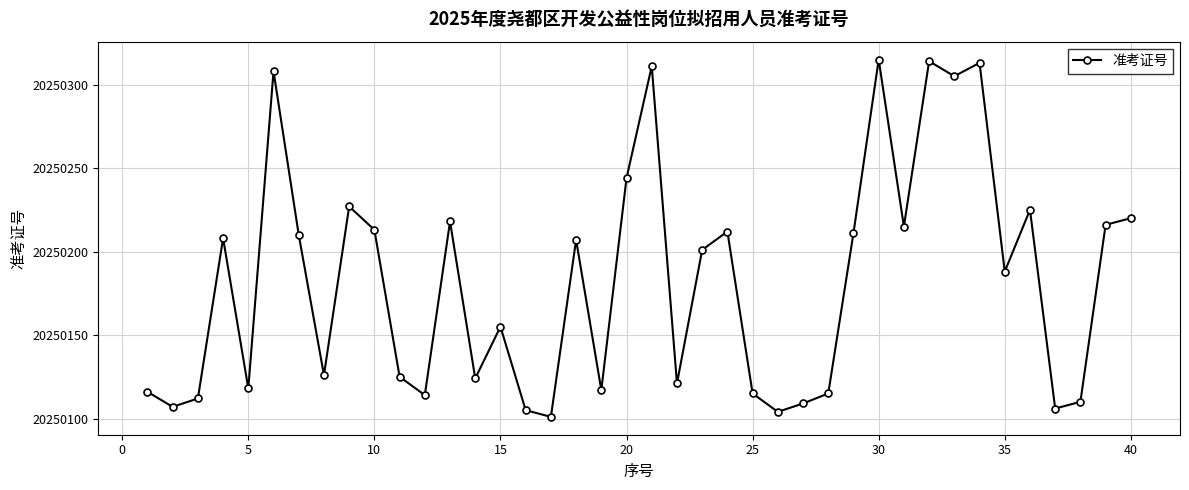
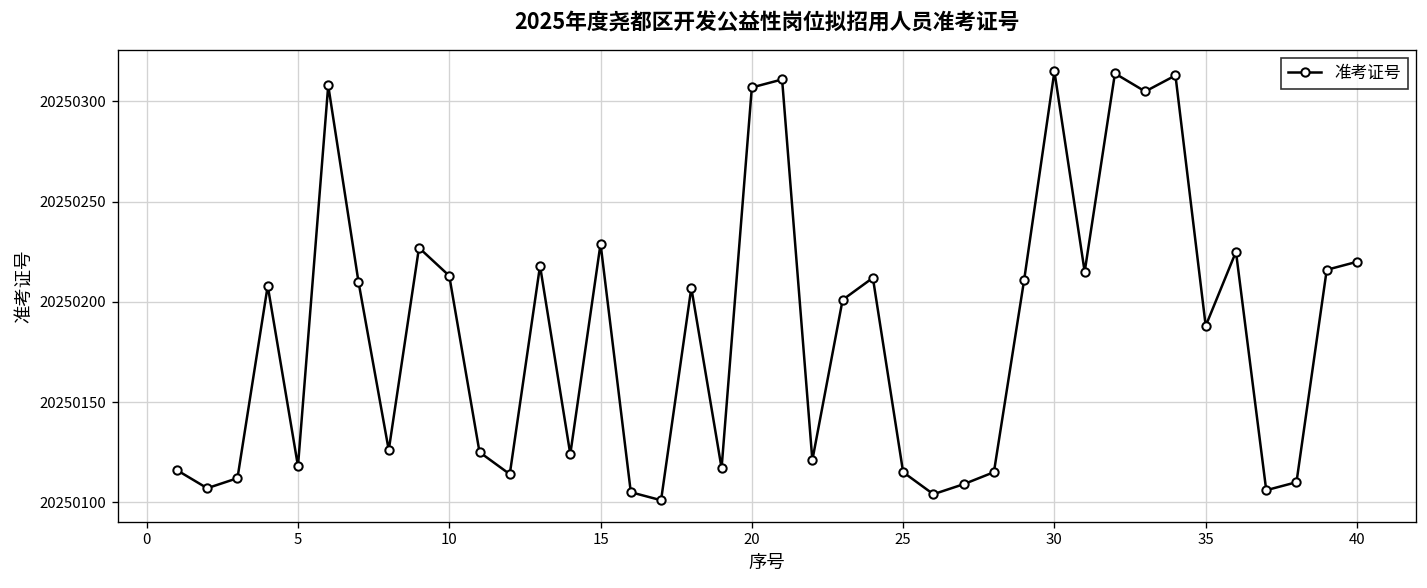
  {
    "5": 20250118,
    "10": 20250213,
-   "15": 20250155,
-   "20": 20250244,
+   "15": 20250229,
+   "20": 20250307,
    "25": 20250115,
    "30": 20250315,
    "35": 20250188,
    "40": 20250220
  }
